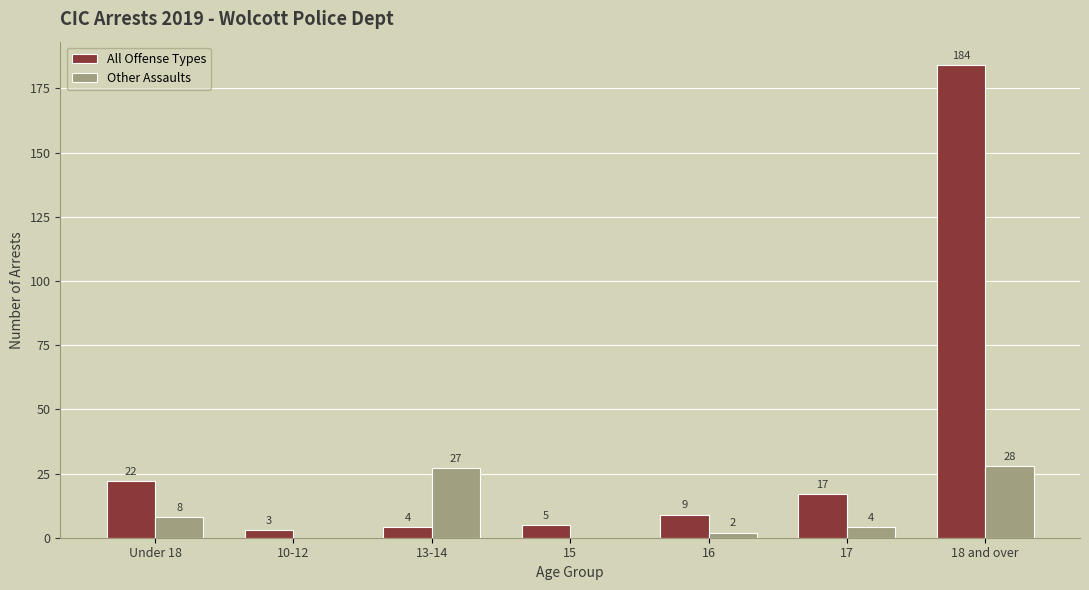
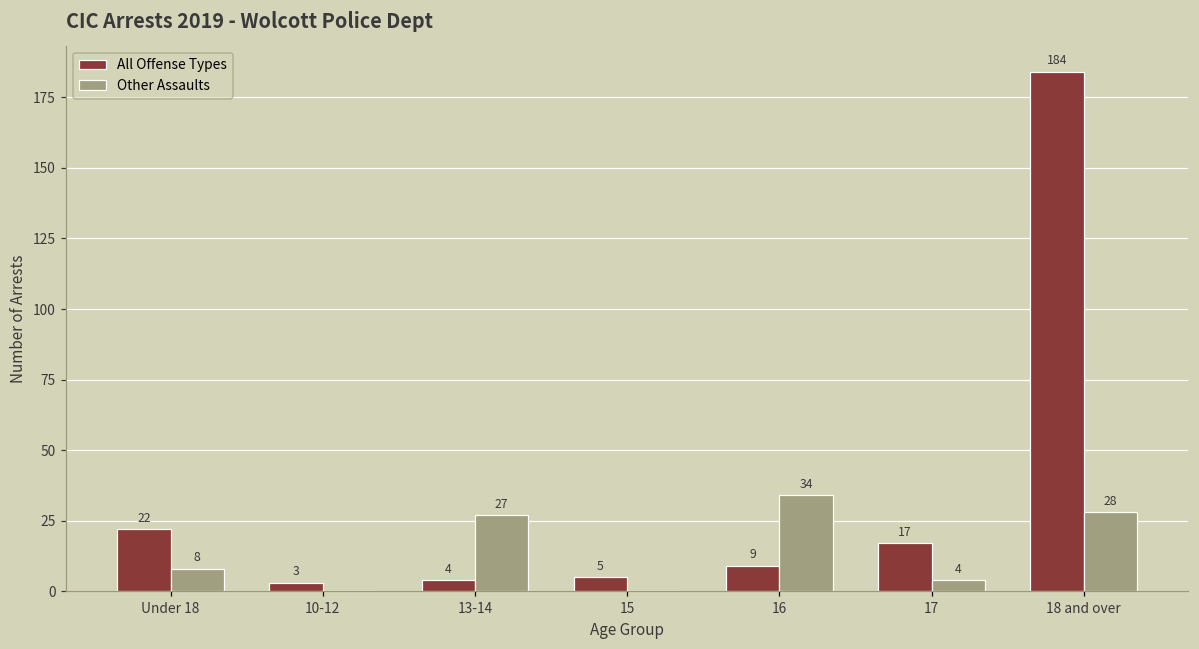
  {
    "All Offense Types": {
      "Under 18": 22,
      "10-12": 3,
      "13-14": 4,
      "15": 5,
      "16": 9,
      "17": 17,
      "18 and over": 184
    },
    "Other Assaults": {
      "Under 18": 8,
      "13-14": 27,
-     "16": 2,
+     "16": 34,
      "17": 4,
      "18 and over": 28
    }
  }
